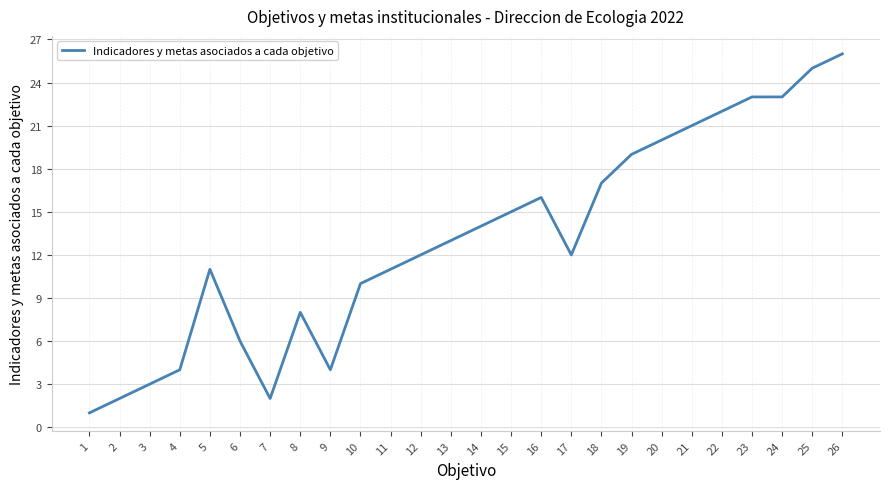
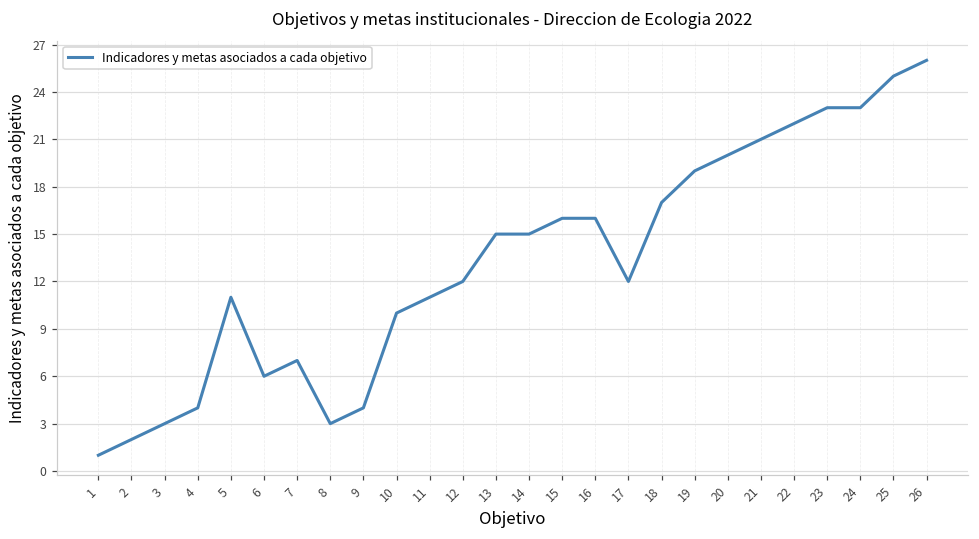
  {
    "1": 1,
    "2": 2,
    "3": 3,
    "4": 4,
    "5": 11,
    "6": 6,
-   "7": 2,
-   "8": 8,
+   "7": 7,
+   "8": 3,
    "9": 4,
    "10": 10,
    "11": 11,
    "12": 12,
-   "13": 13,
-   "14": 14,
-   "15": 15,
+   "13": 15,
+   "14": 15,
+   "15": 16,
    "16": 16,
    "17": 12,
    "18": 17,
    "19": 19,
    "20": 20,
    "21": 21,
    "22": 22,
    "23": 23,
    "24": 23,
    "25": 25,
    "26": 26
  }
